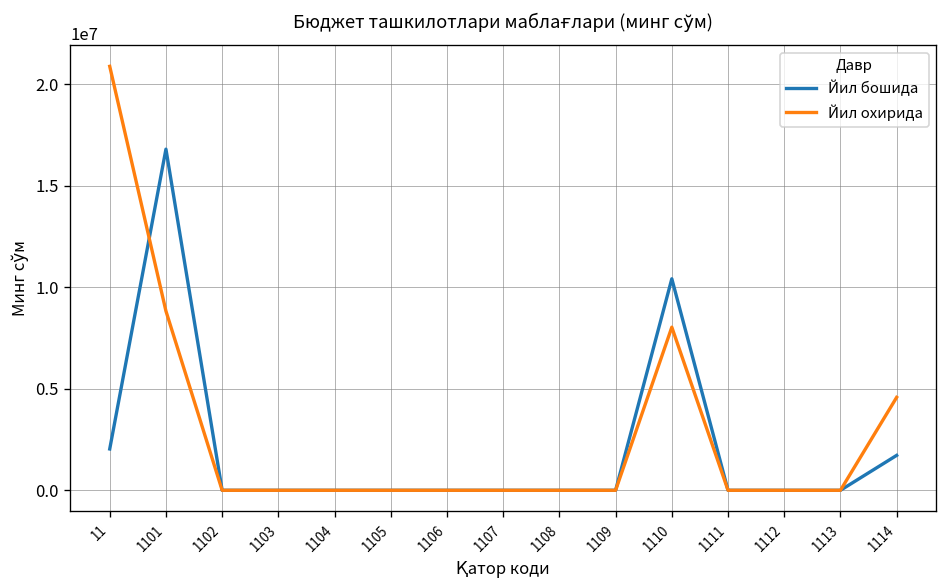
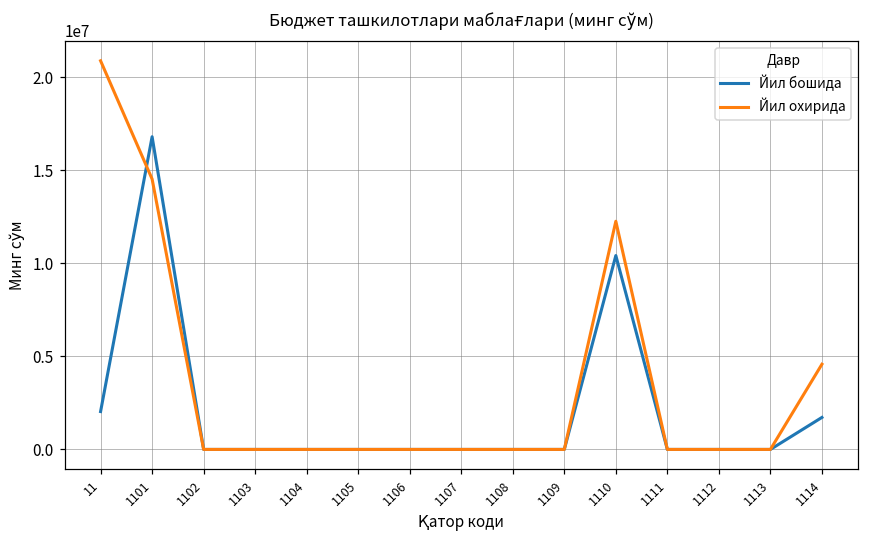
  {
    "Йил бошида": {
      "11": 2000000,
      "1101": 16800000,
      "1110": 10400000,
      "1114": 1700000
    },
    "Йил охирида": {
      "11": 20900000,
-     "1101": 8800000,
-     "1110": 8000000,
+     "1101": 14500000,
+     "1110": 12300000,
      "1114": 4600000
    }
  }
